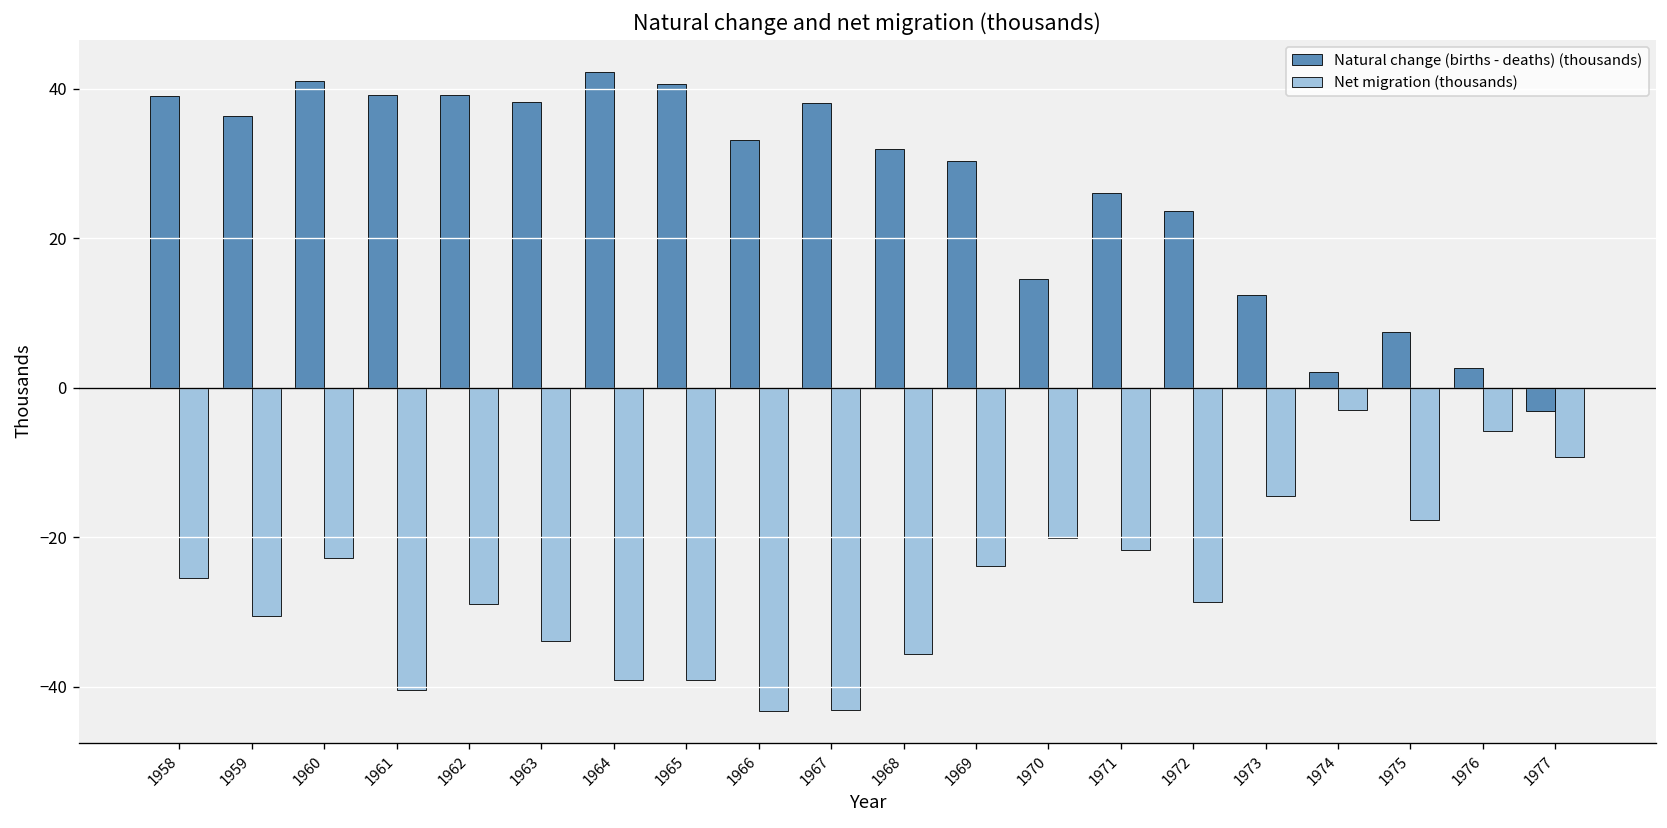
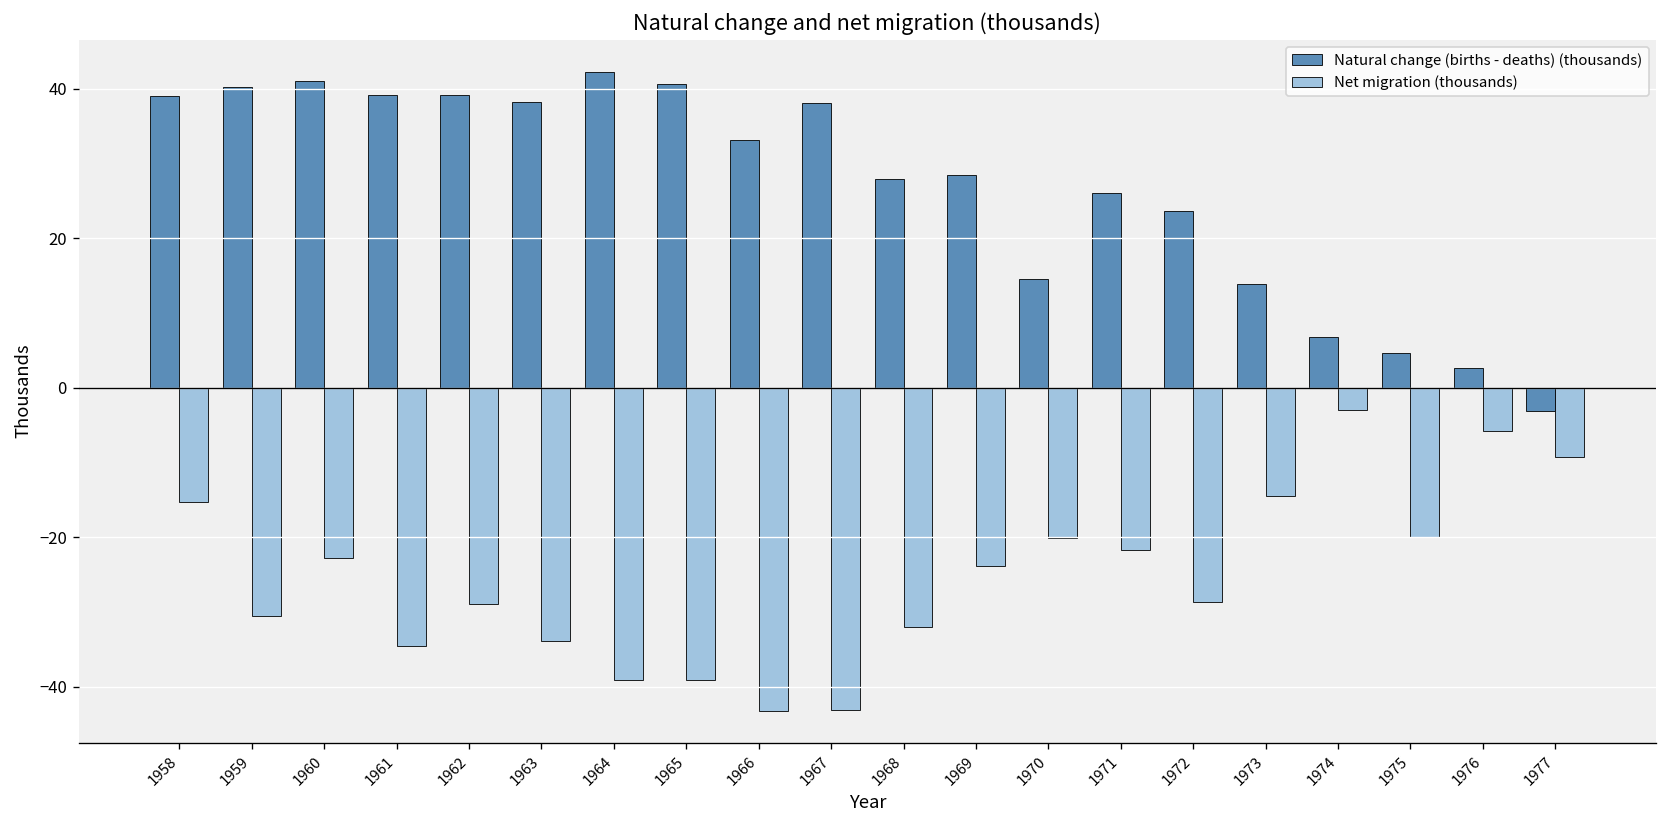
  {
    "Natural change (births - deaths) (thousands)": {
      "1958": 39,
-     "1959": 36,
+     "1959": 40,
      "1960": 41,
      "1961": 39,
      "1962": 39,
      "1963": 38,
      "1964": 42,
      "1965": 41,
      "1966": 33,
      "1967": 38,
-     "1968": 32,
-     "1969": 30,
+     "1968": 28,
+     "1969": 29,
      "1970": 15,
      "1971": 26,
      "1972": 24,
-     "1973": 12,
-     "1974": 2,
-     "1975": 8,
+     "1973": 14,
+     "1974": 7,
+     "1975": 5,
      "1976": 3,
      "1977": -3
    },
    "Net migration (thousands)": {
-     "1958": -25,
+     "1958": -15,
      "1959": -31,
      "1960": -23,
-     "1961": -41,
+     "1961": -35,
      "1962": -29,
      "1963": -34,
      "1964": -39,
      "1965": -39,
      "1966": -43,
      "1967": -43,
-     "1968": -36,
+     "1968": -32,
      "1969": -24,
      "1970": -20,
      "1971": -22,
      "1972": -29,
      "1973": -15,
      "1974": -3,
-     "1975": -18,
+     "1975": -20,
      "1976": -6,
      "1977": -9
    }
  }
